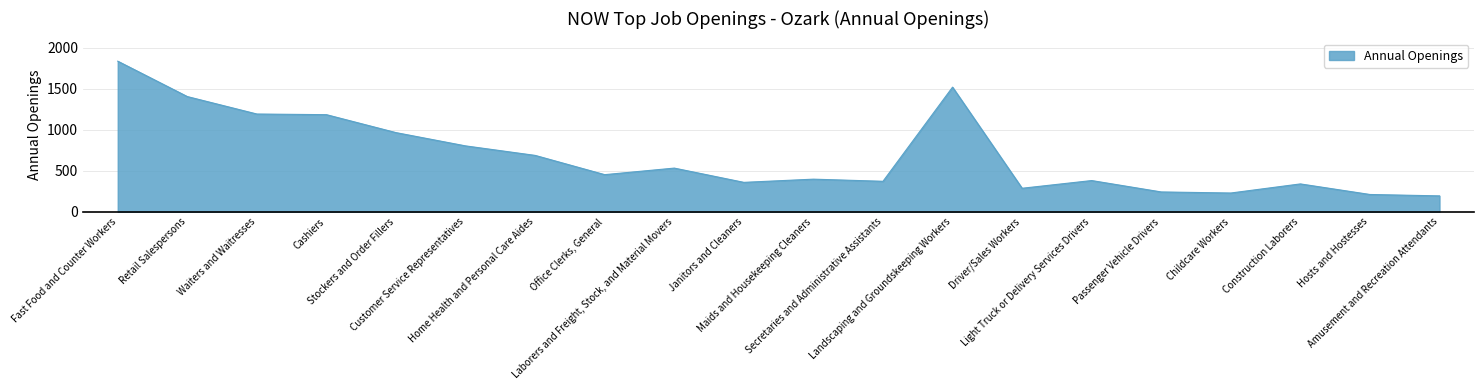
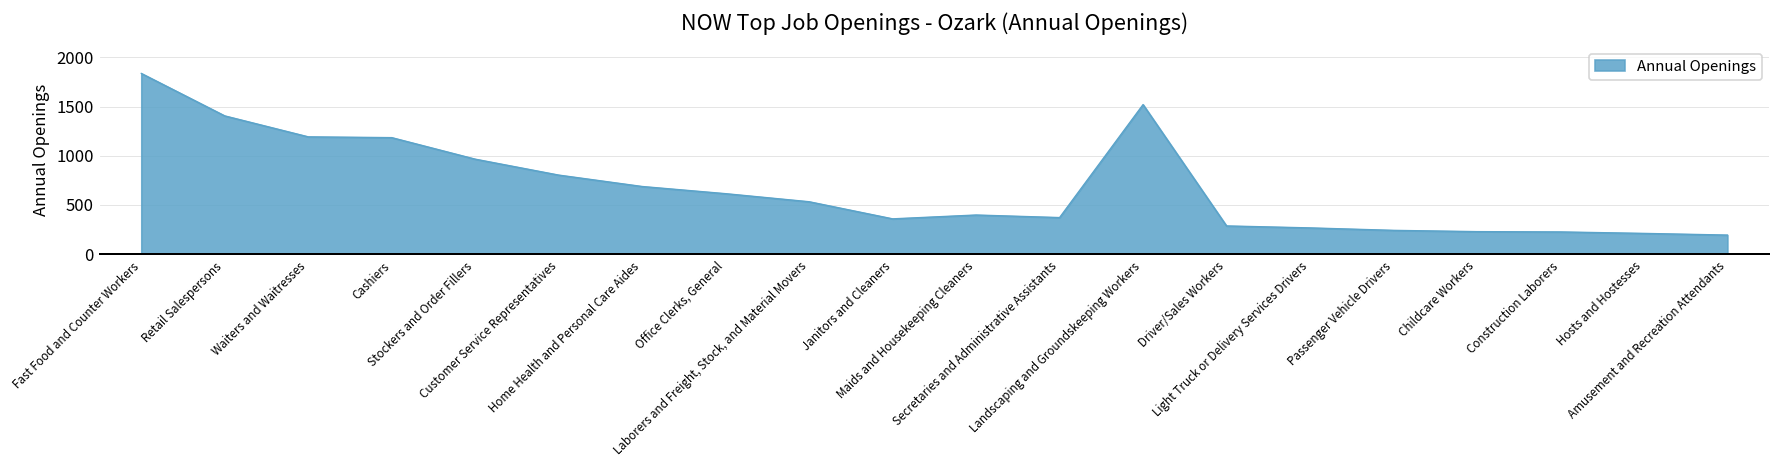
  {
    "Fast Food and Counter Workers": 1800,
    "Retail Salespersons": 1400,
    "Waiters and Waitresses": 1200,
    "Cashiers": 1200,
    "Stockers and Order Fillers": 1000,
    "Customer Service Representatives": 800,
    "Home Health and Personal Care Aides": 700,
-   "Office Clerks, General": 500,
+   "Office Clerks, General": 600,
    "Laborers and Freight, Stock, and Material Movers": 500,
    "Janitors and Cleaners": 400,
    "Maids and Housekeeping Cleaners": 400,
    "Secretaries and Administrative Assistants": 400,
    "Landscaping and Groundskeeping Workers": 1500,
    "Driver/Sales Workers": 300,
-   "Light Truck or Delivery Services Drivers": 400,
+   "Light Truck or Delivery Services Drivers": 300,
    "Passenger Vehicle Drivers": 200,
    "Childcare Workers": 200,
-   "Construction Laborers": 300,
+   "Construction Laborers": 200,
    "Hosts and Hostesses": 200,
    "Amusement and Recreation Attendants": 200
  }
